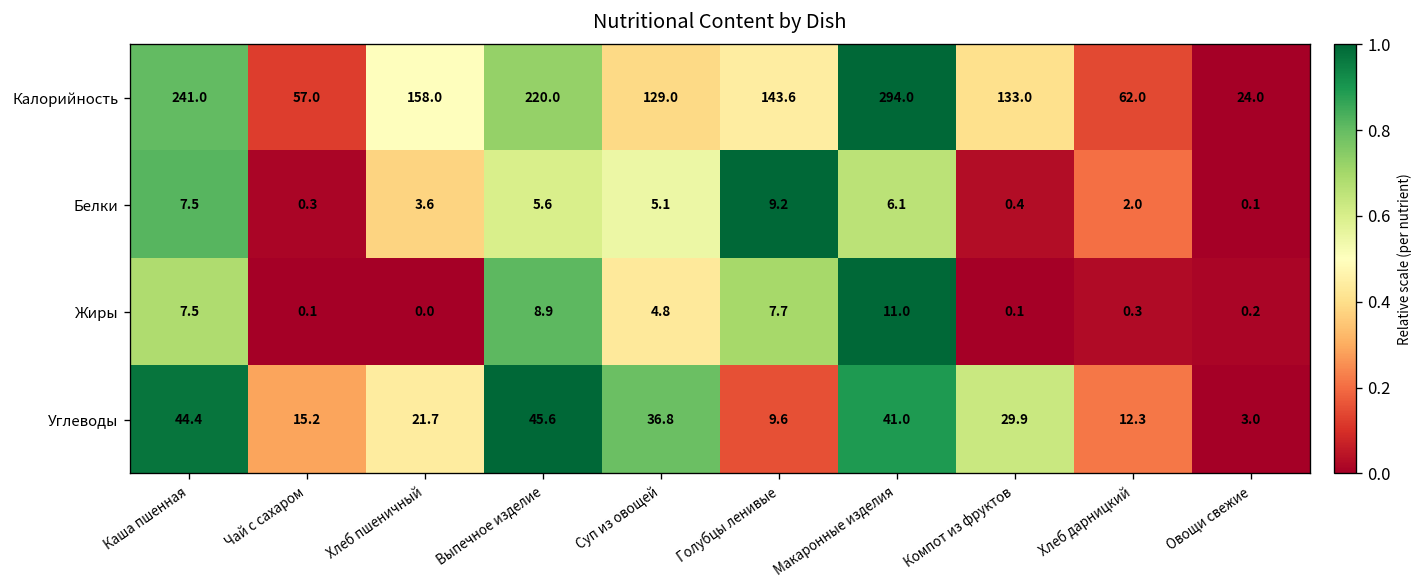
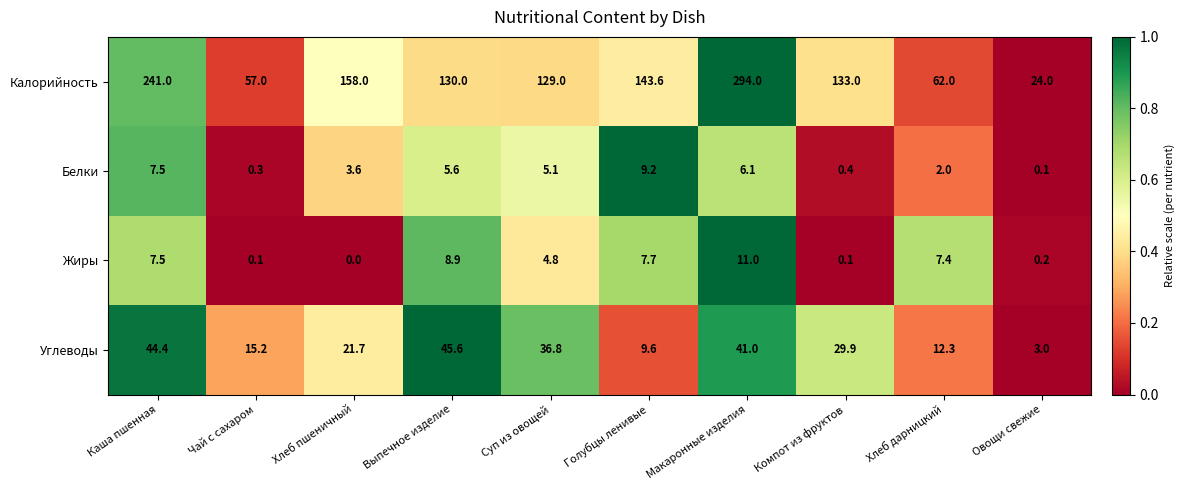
  {
    "Калорийность": {
      "Каша пшенная": 241.0,
      "Чай с сахаром": 57.0,
      "Хлеб пшеничный": 158.0,
-     "Выпечное изделие": 220.0,
+     "Выпечное изделие": 130.0,
      "Суп из овощей": 129.0,
      "Голубцы ленивые": 143.6,
      "Макаронные изделия": 294.0,
      "Компот из фруктов": 133.0,
      "Хлеб дарницкий": 62.0,
      "Овощи свежие": 24.0
    },
    "Белки": {
      "Каша пшенная": 7.5,
      "Чай с сахаром": 0.3,
      "Хлеб пшеничный": 3.6,
      "Выпечное изделие": 5.6,
      "Суп из овощей": 5.1,
      "Голубцы ленивые": 9.2,
      "Макаронные изделия": 6.1,
      "Компот из фруктов": 0.4,
      "Хлеб дарницкий": 2.0,
      "Овощи свежие": 0.1
    },
    "Жиры": {
      "Каша пшенная": 7.5,
      "Чай с сахаром": 0.1,
      "Хлеб пшеничный": 0.0,
      "Выпечное изделие": 8.9,
      "Суп из овощей": 4.8,
      "Голубцы ленивые": 7.7,
      "Макаронные изделия": 11.0,
      "Компот из фруктов": 0.1,
-     "Хлеб дарницкий": 0.3,
+     "Хлеб дарницкий": 7.4,
      "Овощи свежие": 0.2
    },
    "Углеводы": {
      "Каша пшенная": 44.4,
      "Чай с сахаром": 15.2,
      "Хлеб пшеничный": 21.7,
      "Выпечное изделие": 45.6,
      "Суп из овощей": 36.8,
      "Голубцы ленивые": 9.6,
      "Макаронные изделия": 41.0,
      "Компот из фруктов": 29.9,
      "Хлеб дарницкий": 12.3,
      "Овощи свежие": 3.0
    }
  }
